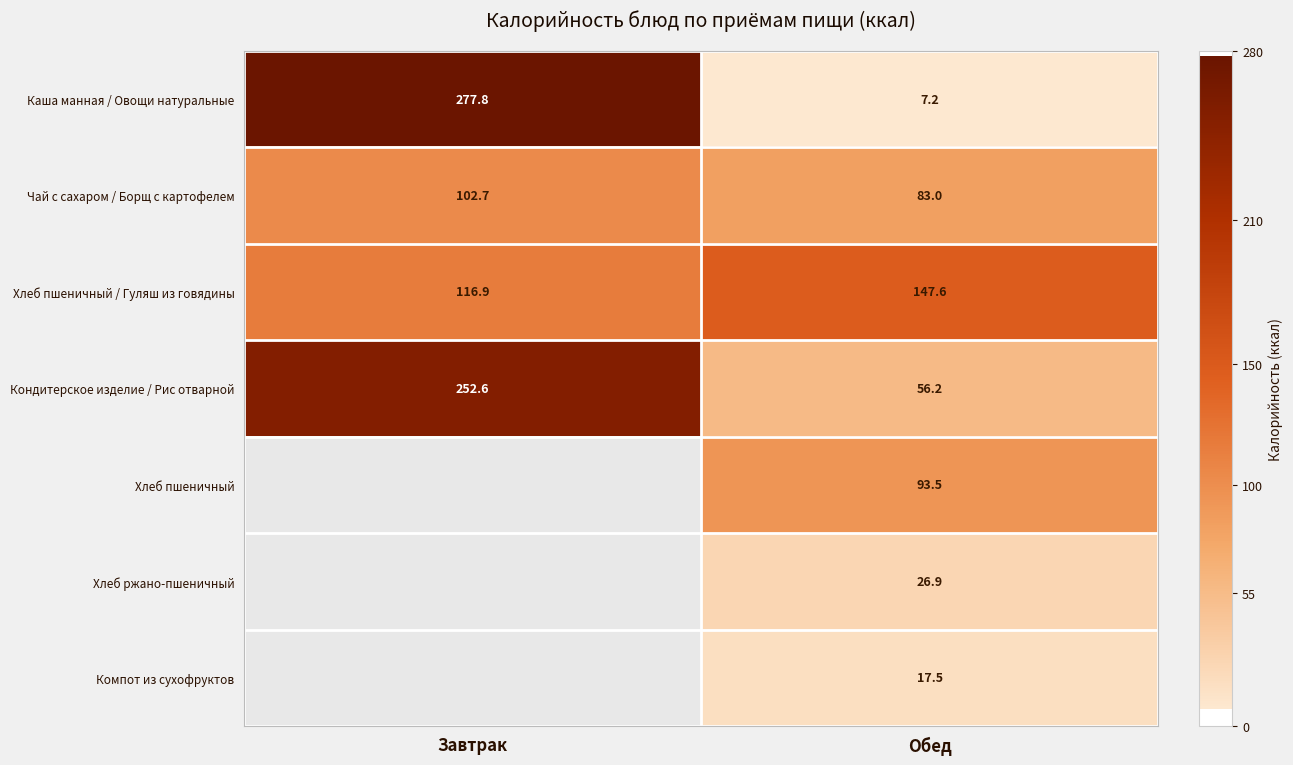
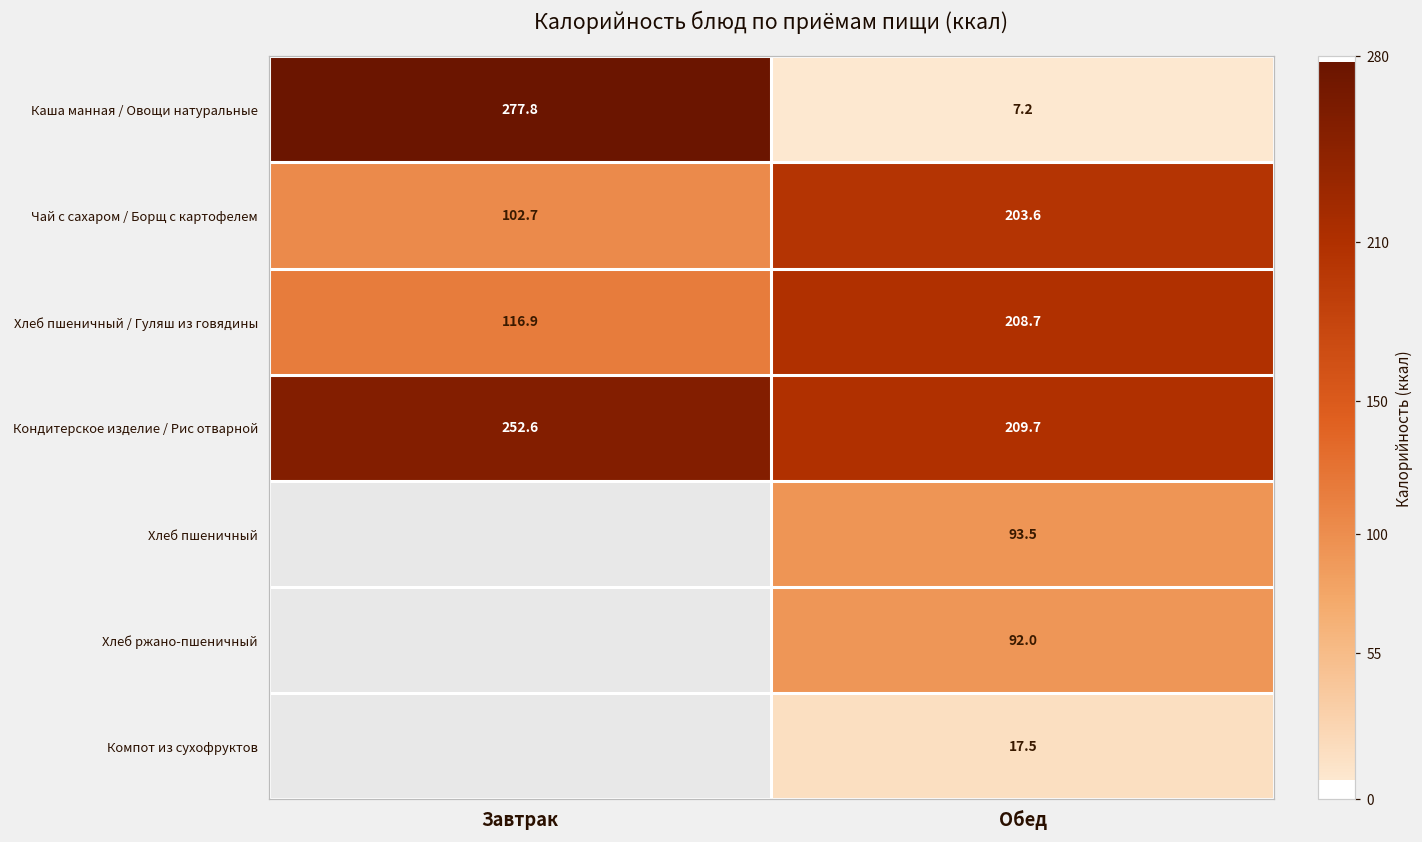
  {
    "Каша манная / Овощи натуральные": {
      "Завтрак": 277.8,
      "Обед": 7.2
    },
    "Чай с сахаром / Борщ с картофелем": {
      "Завтрак": 102.7,
-     "Обед": 83.0
+     "Обед": 203.6
    },
    "Хлеб пшеничный / Гуляш из говядины": {
      "Завтрак": 116.9,
-     "Обед": 147.6
+     "Обед": 208.7
    },
    "Кондитерское изделие / Рис отварной": {
      "Завтрак": 252.6,
-     "Обед": 56.2
+     "Обед": 209.7
    },
    "Хлеб пшеничный": {
      "Обед": 93.5
    },
    "Хлеб ржано-пшеничный": {
-     "Обед": 26.9
+     "Обед": 92.0
    },
    "Компот из сухофруктов": {
      "Обед": 17.5
    }
  }
